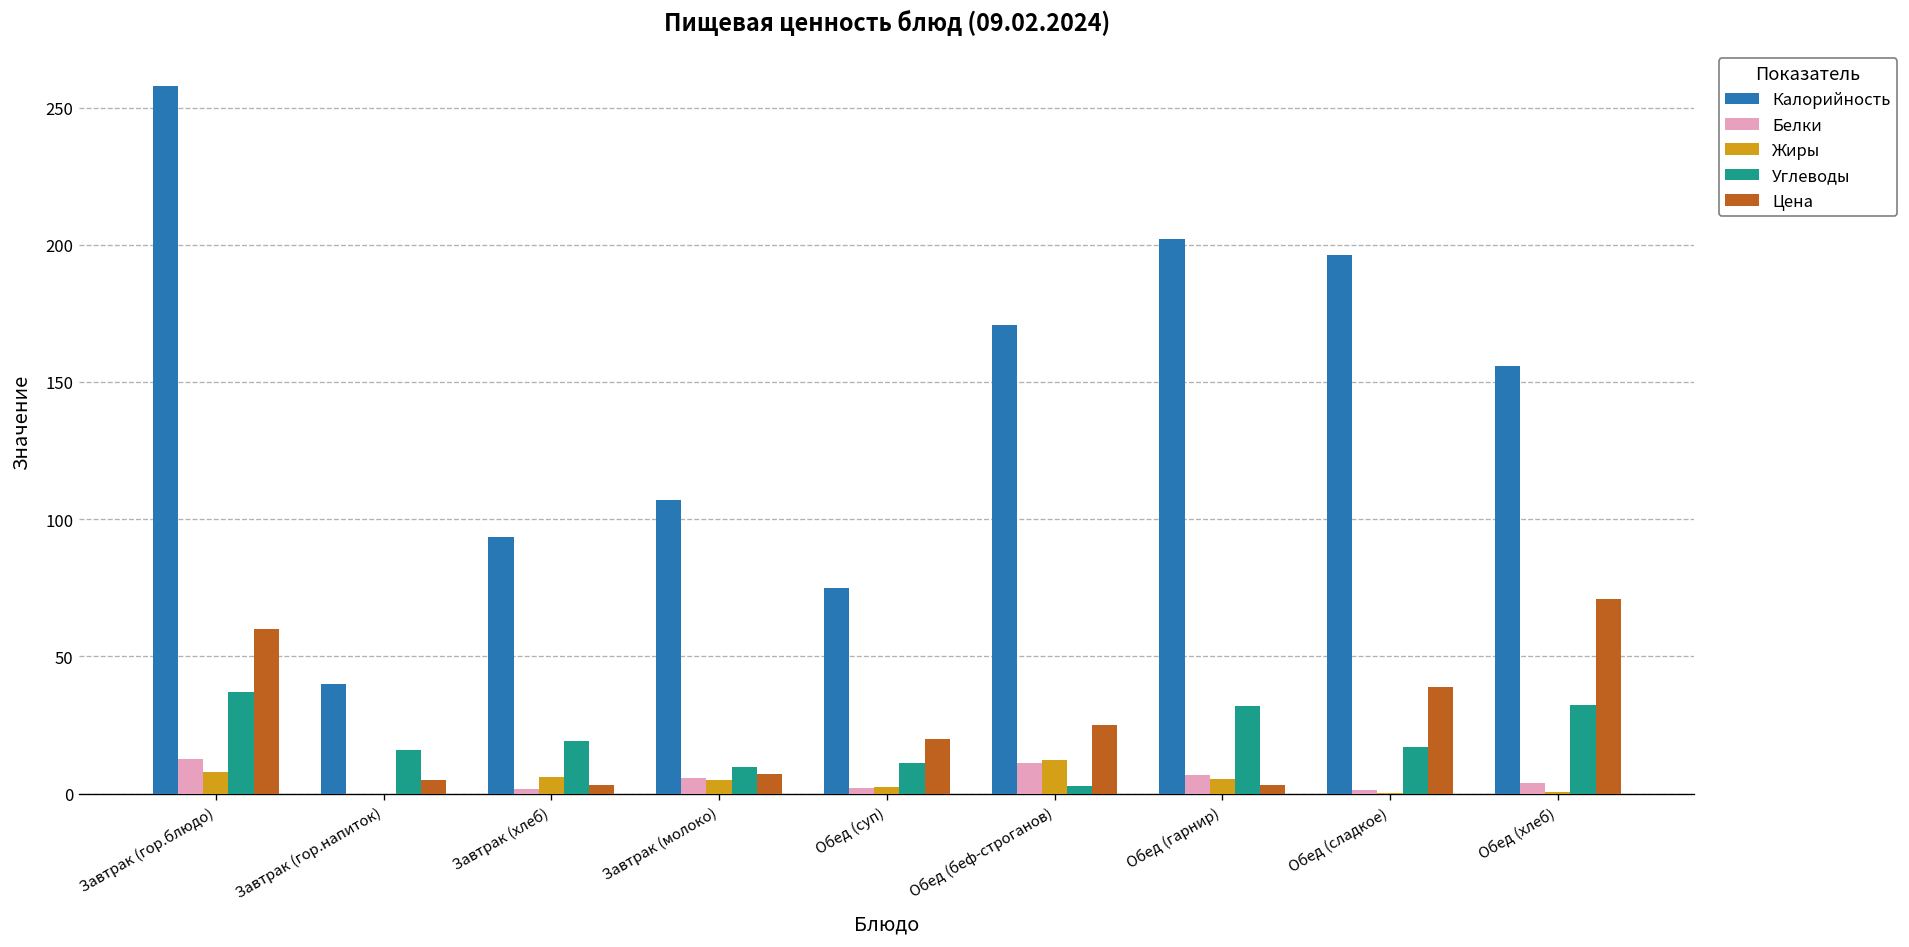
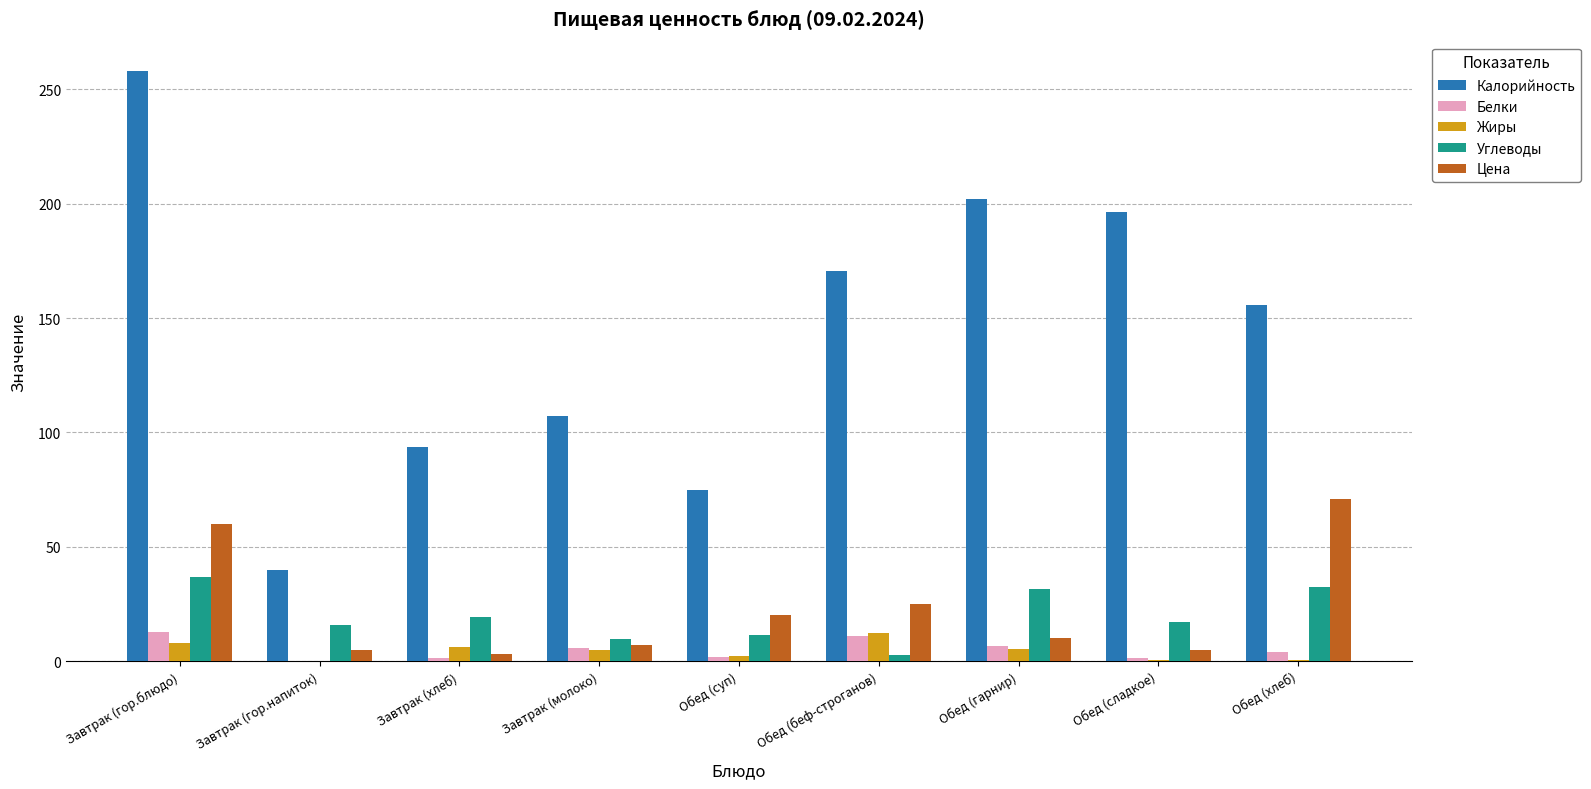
  {
    "Белки": {
      "Завтрак (гор.блюдо)": 13,
      "Завтрак (гор.напиток)": 0,
      "Завтрак (хлеб)": 2,
      "Завтрак (молоко)": 6,
      "Обед (суп)": 2,
      "Обед (беф-строганов)": 11,
      "Обед (гарнир)": 7,
      "Обед (сладкое)": 1,
      "Обед (хлеб)": 4
    },
    "Жиры": {
      "Завтрак (гор.блюдо)": 8,
      "Завтрак (гор.напиток)": 0,
      "Завтрак (хлеб)": 6,
      "Завтрак (молоко)": 5,
      "Обед (суп)": 2,
      "Обед (беф-строганов)": 12,
      "Обед (гарнир)": 5
    },
    "Цена": {
      "Завтрак (гор.блюдо)": 60,
      "Завтрак (гор.напиток)": 5,
      "Завтрак (хлеб)": 3,
      "Завтрак (молоко)": 7,
      "Обед (суп)": 20,
      "Обед (беф-строганов)": 25,
-     "Обед (гарнир)": 3,
-     "Обед (сладкое)": 39,
+     "Обед (гарнир)": 10,
+     "Обед (сладкое)": 5,
      "Обед (хлеб)": 71
    }
  }
